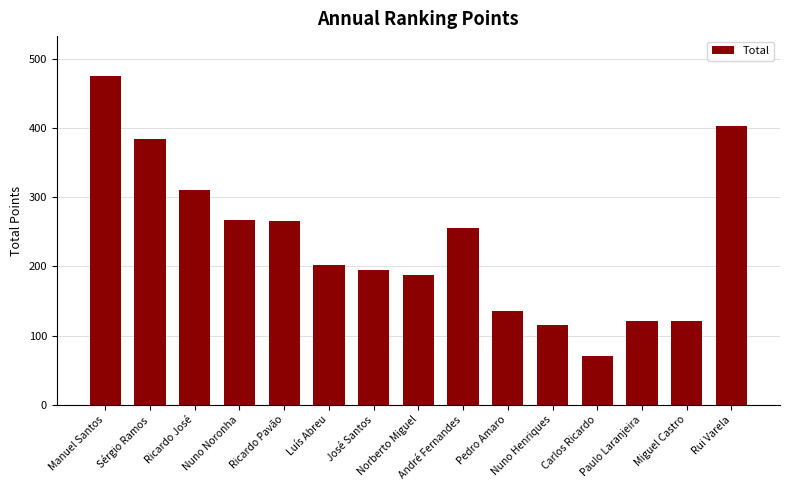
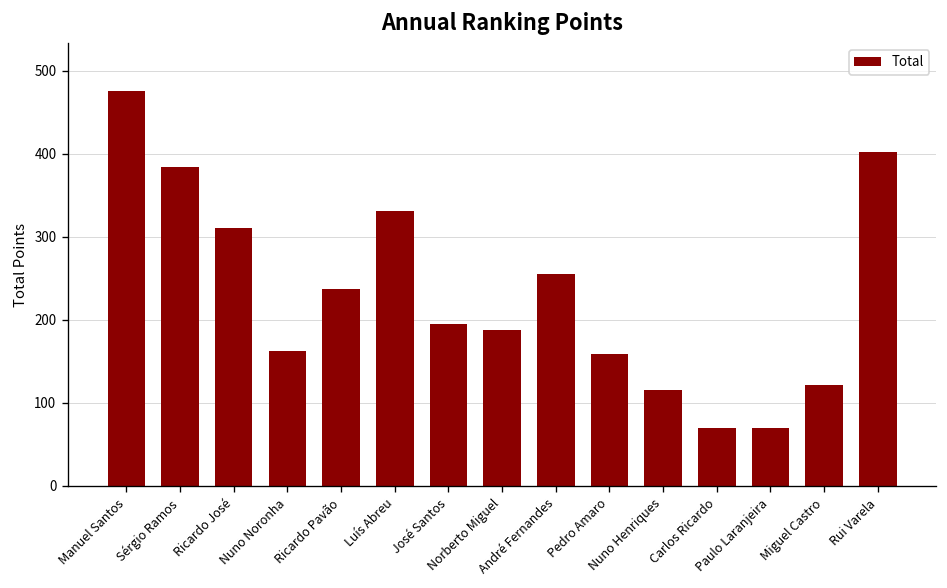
  {
    "Manuel Santos": 480,
    "Sérgio Ramos": 380,
    "Ricardo José": 310,
-   "Nuno Noronha": 270,
-   "Ricardo Pavão": 270,
-   "Luís Abreu": 200,
+   "Nuno Noronha": 160,
+   "Ricardo Pavão": 240,
+   "Luís Abreu": 330,
    "José Santos": 200,
    "Norberto Miguel": 190,
    "André Fernandes": 260,
-   "Pedro Amaro": 140,
+   "Pedro Amaro": 160,
    "Nuno Henriques": 110,
    "Carlos Ricardo": 70,
-   "Paulo Laranjeira": 120,
+   "Paulo Laranjeira": 70,
    "Miguel Castro": 120,
    "Rui Varela": 400
  }
